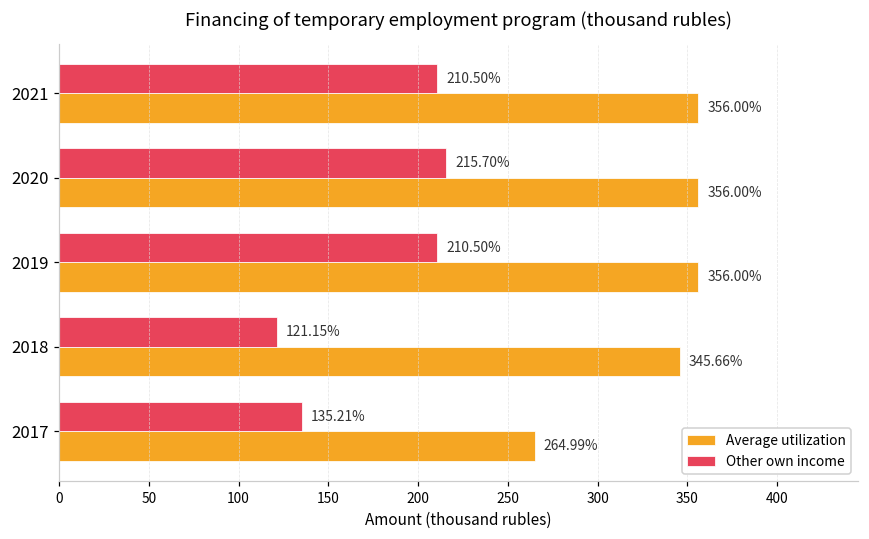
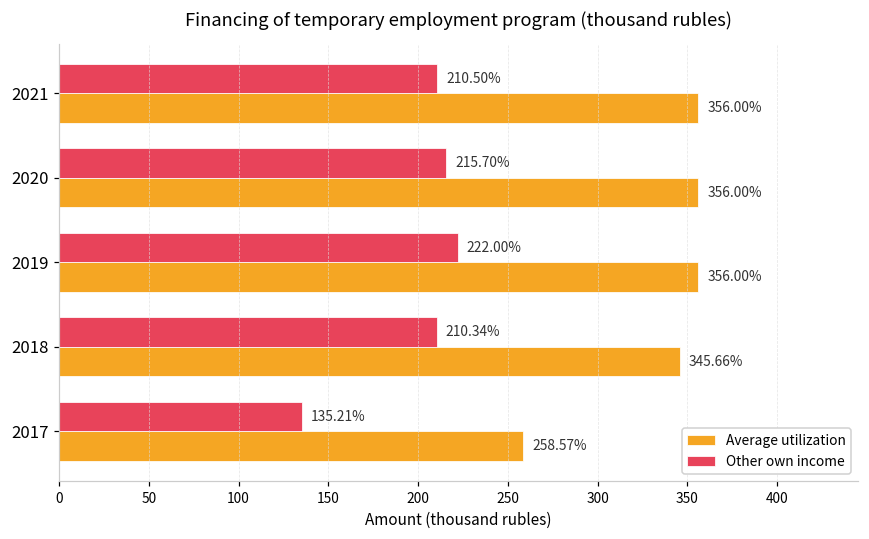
  {
    "Average utilization": {
      "2021": "356.00%",
      "2020": "356.00%",
      "2019": "356.00%",
      "2018": "345.66%",
-     "2017": "264.99%"
+     "2017": "258.57%"
    },
    "Other own income": {
      "2021": "210.50%",
      "2020": "215.70%",
-     "2019": "210.50%",
-     "2018": "121.15%",
+     "2019": "222.00%",
+     "2018": "210.34%",
      "2017": "135.21%"
    }
  }
